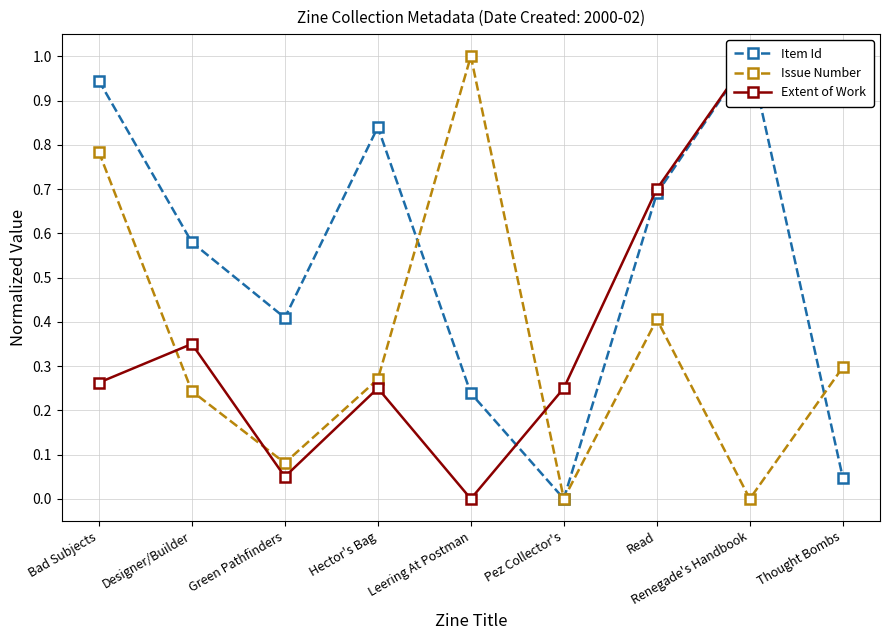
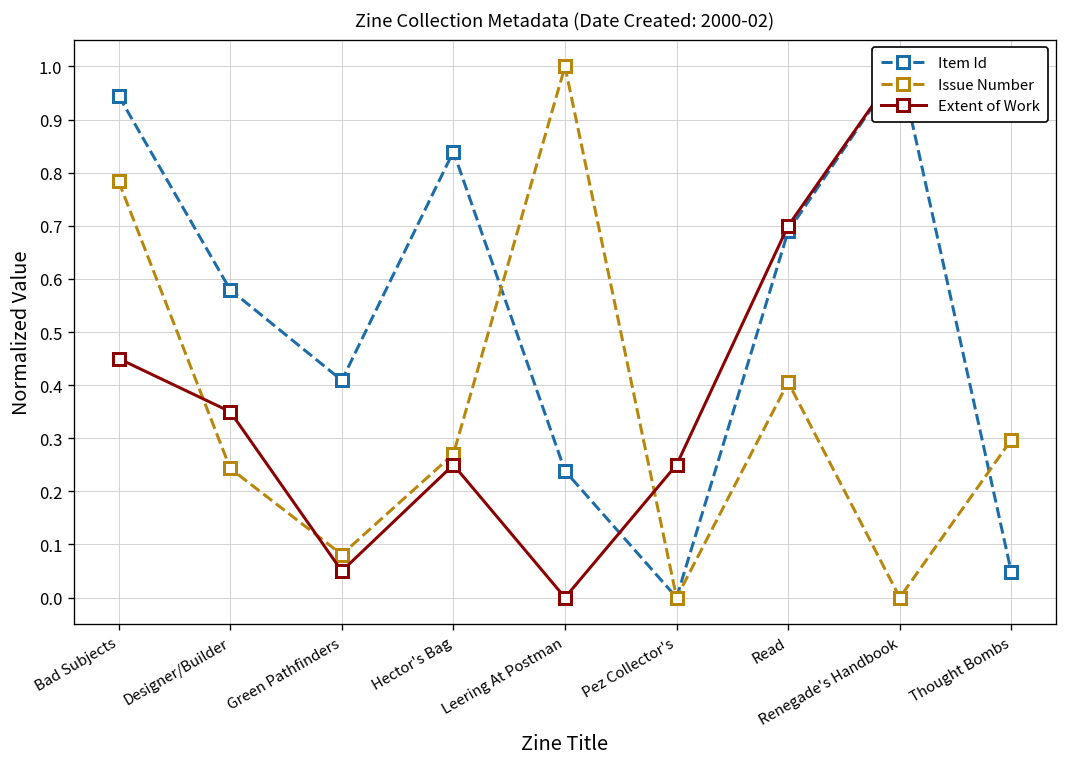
  {
    "Item Id": {
      "Bad Subjects": 0.94,
      "Designer/Builder": 0.58,
      "Green Pathfinders": 0.41,
      "Hector's Bag": 0.84,
      "Leering At Postman": 0.24,
      "Read": 0.69,
      "Thought Bombs": 0.05
    },
    "Issue Number": {
      "Bad Subjects": 0.78,
      "Designer/Builder": 0.24,
      "Green Pathfinders": 0.08,
      "Hector's Bag": 0.27,
      "Leering At Postman": 1.00,
      "Read": 0.41,
      "Renegade's Handbook": 0.00,
      "Thought Bombs": 0.30
    },
    "Extent of Work": {
-     "Bad Subjects": 0.26,
+     "Bad Subjects": 0.45,
      "Designer/Builder": 0.35,
      "Green Pathfinders": 0.05,
      "Hector's Bag": 0.25,
      "Leering At Postman": 0.00,
      "Pez Collector's": 0.25,
      "Read": 0.70
    }
  }
